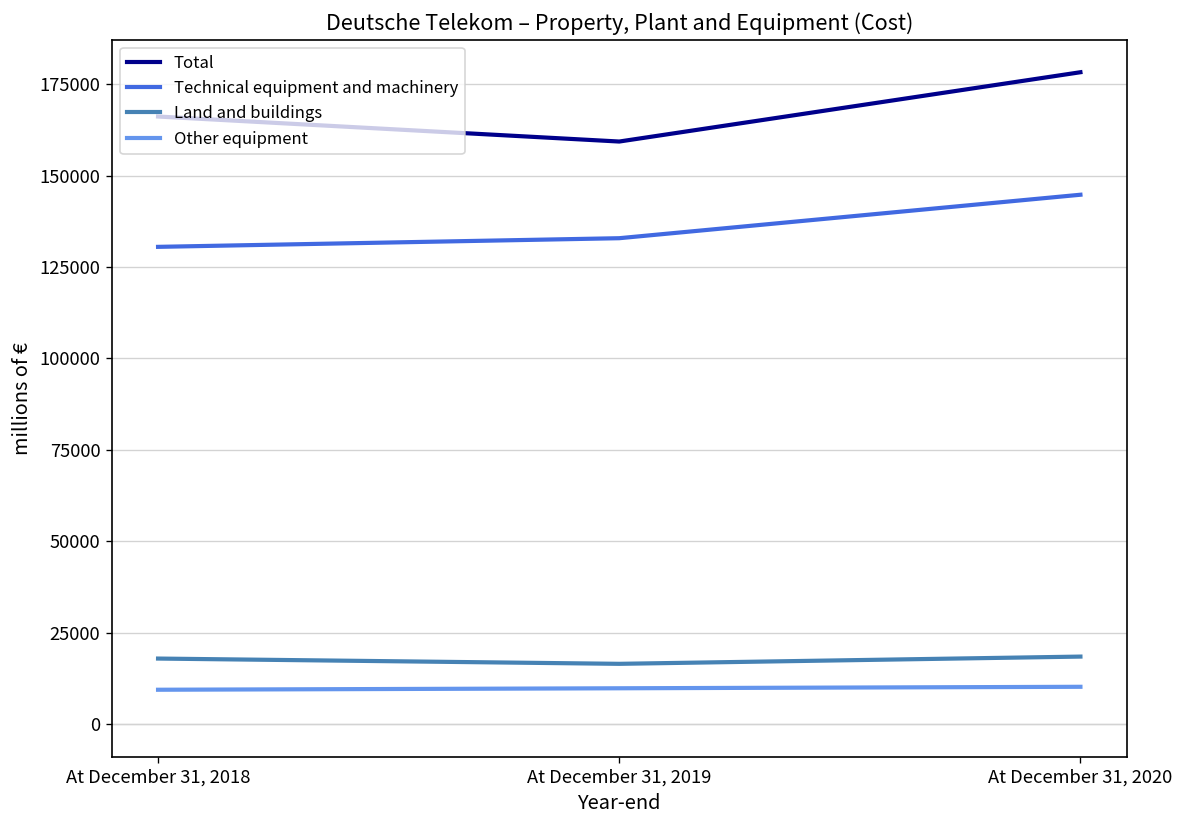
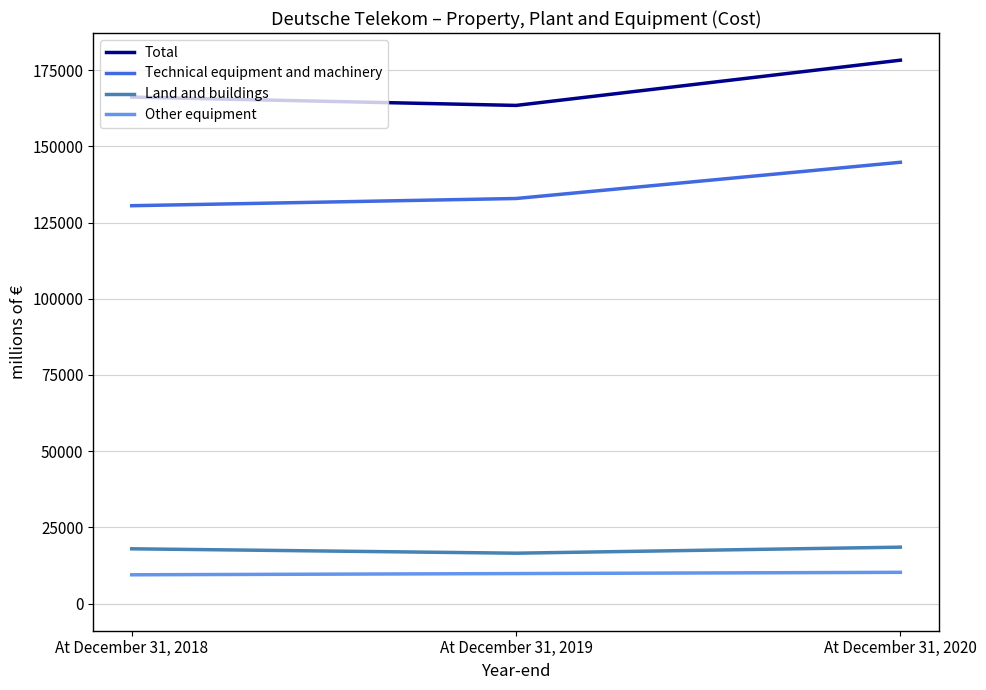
  {
    "Total": {
-     "At December 31, 2019": 159000,
+     "At December 31, 2019": 163000,
      "At December 31, 2020": 178000
    }
  }
